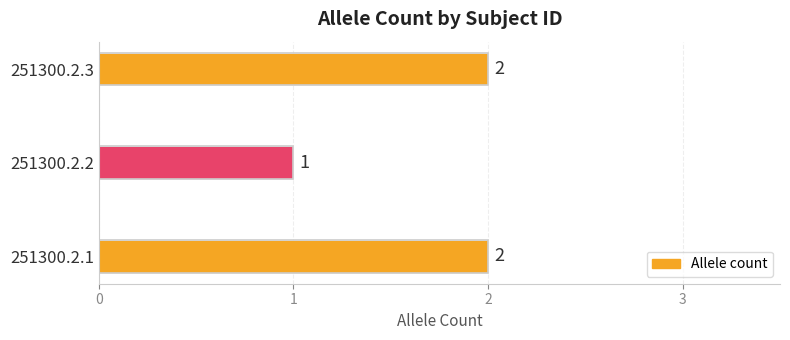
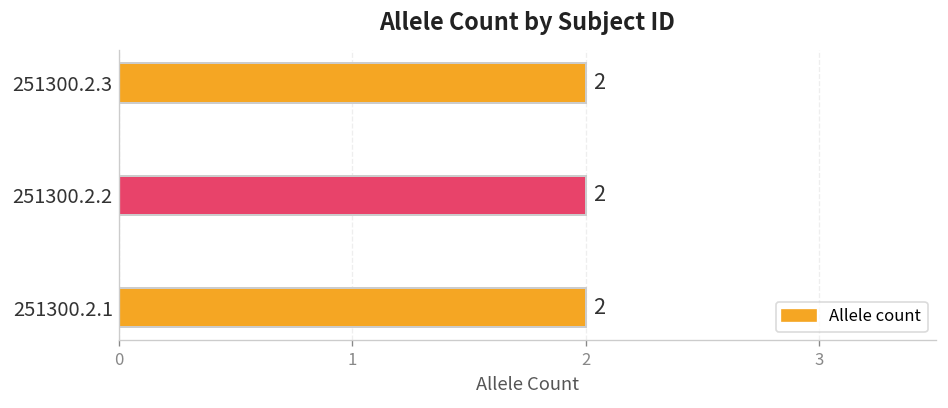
  {
    "251300.2.3": 2,
-   "251300.2.2": 1,
+   "251300.2.2": 2,
    "251300.2.1": 2
  }
